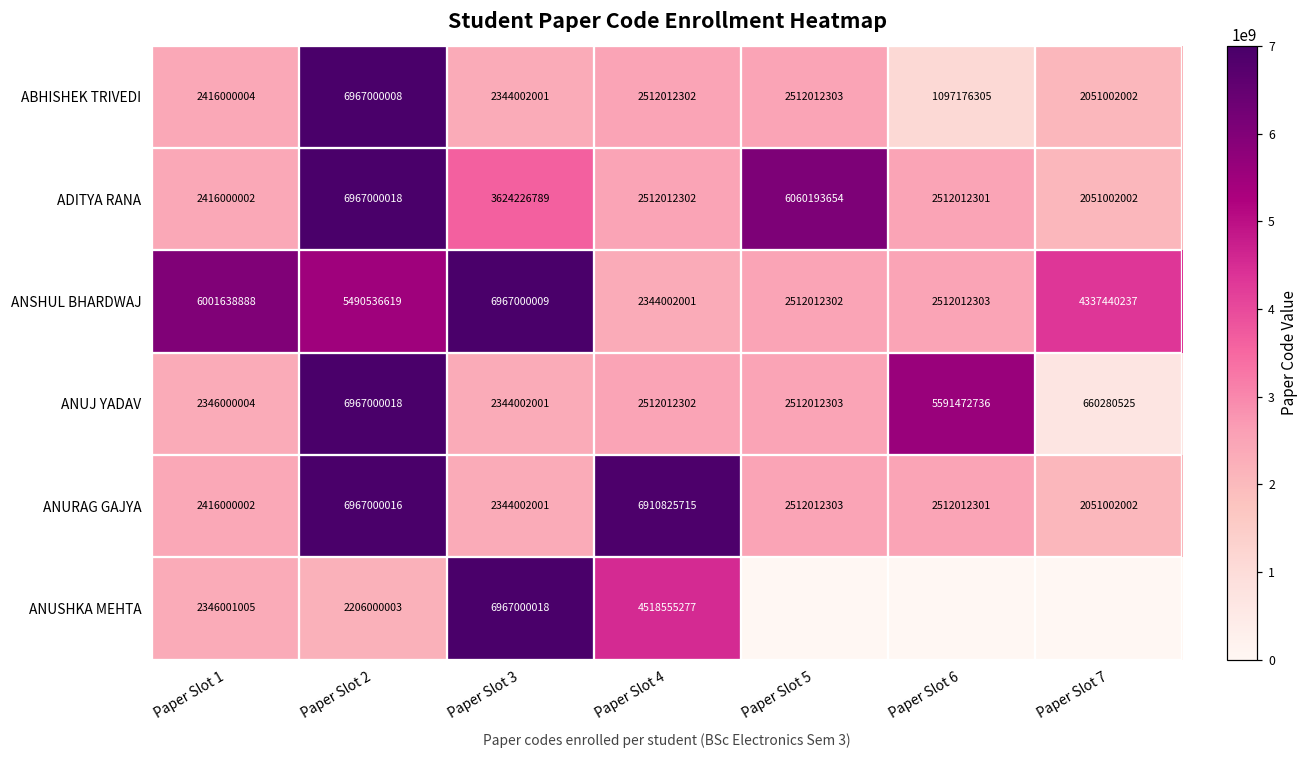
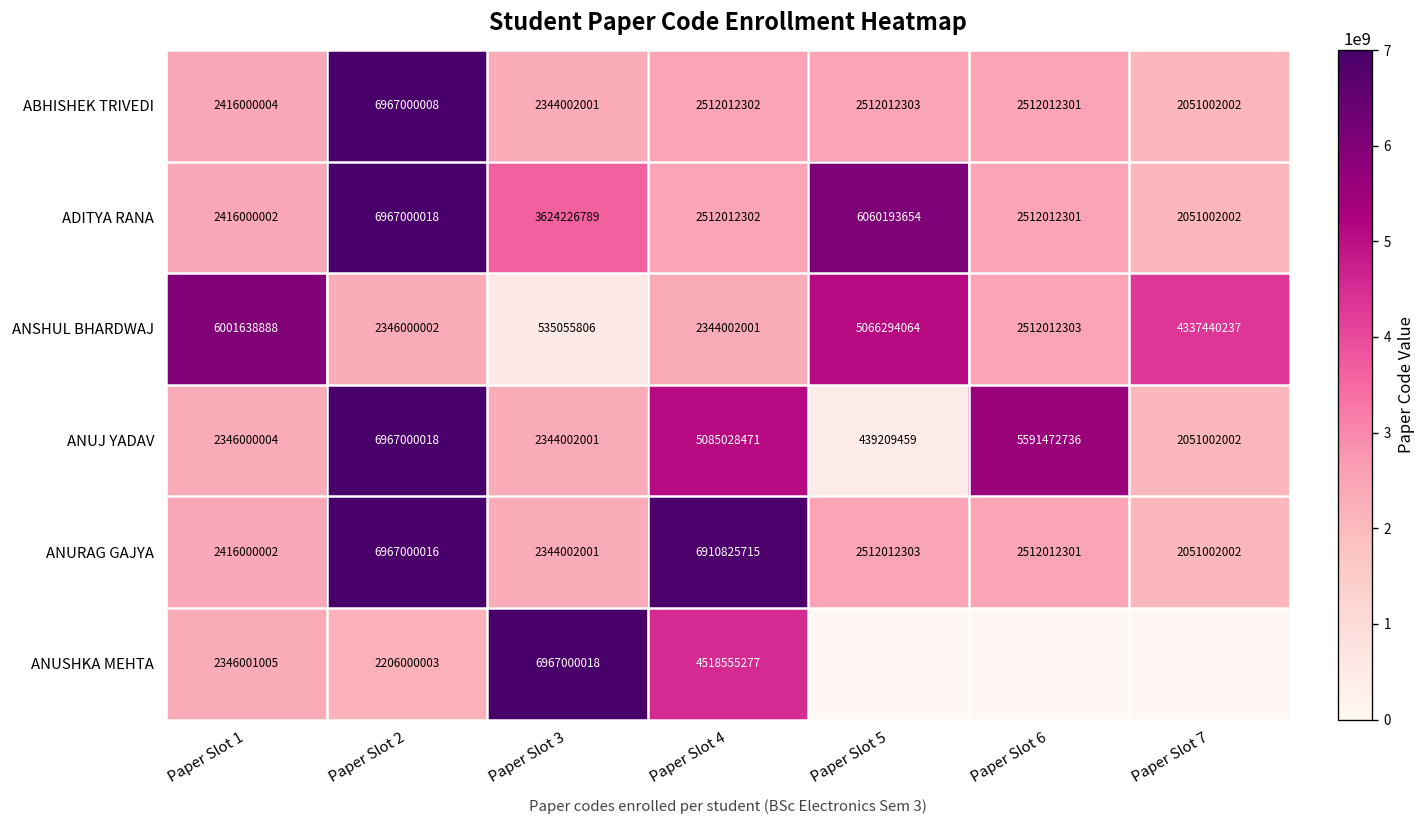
  {
    "ABHISHEK TRIVEDI": {
      "Paper Slot 1": 2416000004,
      "Paper Slot 2": 6967000008,
      "Paper Slot 3": 2344002001,
      "Paper Slot 4": 2512012302,
      "Paper Slot 5": 2512012303,
-     "Paper Slot 6": 1097176305,
+     "Paper Slot 6": 2512012301,
      "Paper Slot 7": 2051002002
    },
    "ADITYA RANA": {
      "Paper Slot 1": 2416000002,
      "Paper Slot 2": 6967000018,
      "Paper Slot 3": 3624226789,
      "Paper Slot 4": 2512012302,
      "Paper Slot 5": 6060193654,
      "Paper Slot 6": 2512012301,
      "Paper Slot 7": 2051002002
    },
    "ANSHUL BHARDWAJ": {
      "Paper Slot 1": 6001638888,
-     "Paper Slot 2": 5490536619,
-     "Paper Slot 3": 6967000009,
+     "Paper Slot 2": 2346000002,
+     "Paper Slot 3": 535055806,
      "Paper Slot 4": 2344002001,
-     "Paper Slot 5": 2512012302,
+     "Paper Slot 5": 5066294064,
      "Paper Slot 6": 2512012303,
      "Paper Slot 7": 4337440237
    },
    "ANUJ YADAV": {
      "Paper Slot 1": 2346000004,
      "Paper Slot 2": 6967000018,
      "Paper Slot 3": 2344002001,
-     "Paper Slot 4": 2512012302,
-     "Paper Slot 5": 2512012303,
+     "Paper Slot 4": 5085028471,
+     "Paper Slot 5": 439209459,
      "Paper Slot 6": 5591472736,
-     "Paper Slot 7": 660280525
+     "Paper Slot 7": 2051002002
    },
    "ANURAG GAJYA": {
      "Paper Slot 1": 2416000002,
      "Paper Slot 2": 6967000016,
      "Paper Slot 3": 2344002001,
      "Paper Slot 4": 6910825715,
      "Paper Slot 5": 2512012303,
      "Paper Slot 6": 2512012301,
      "Paper Slot 7": 2051002002
    },
    "ANUSHKA MEHTA": {
      "Paper Slot 1": 2346001005,
      "Paper Slot 2": 2206000003,
      "Paper Slot 3": 6967000018,
      "Paper Slot 4": 4518555277
    }
  }
